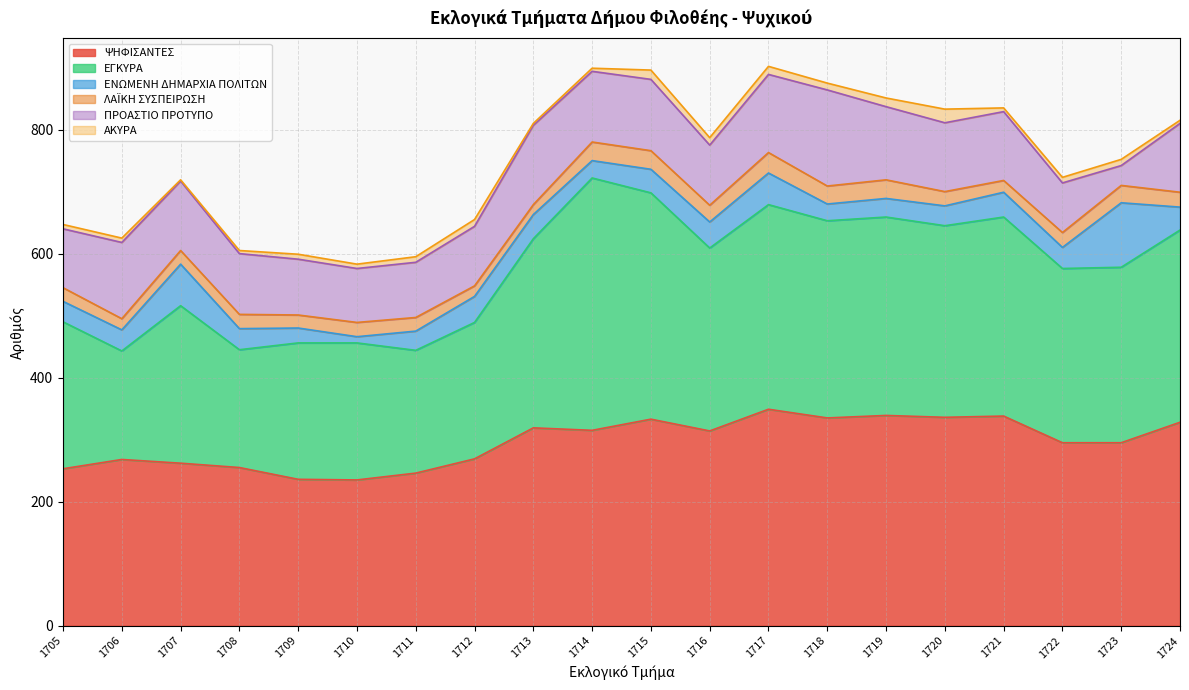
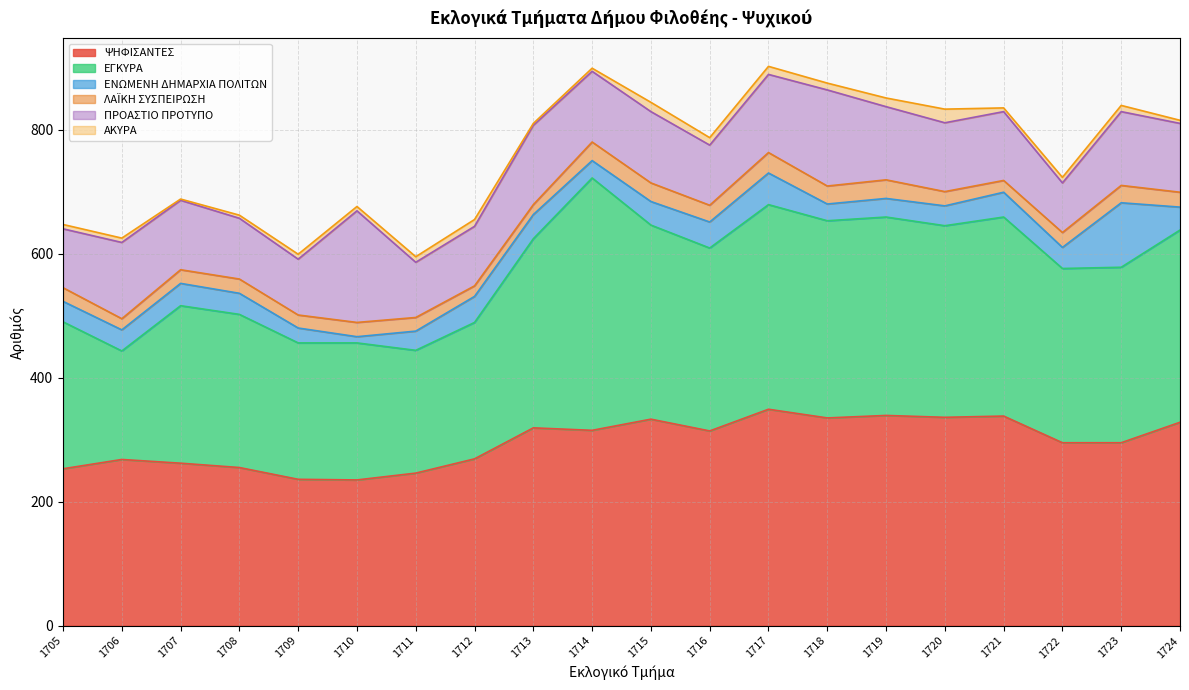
  {
    "ΕΓΚΥΡΑ": {
      "1705": 240,
      "1706": 180,
      "1707": 250,
-     "1708": 190,
+     "1708": 250,
      "1709": 220,
      "1710": 220,
      "1711": 200,
      "1712": 220,
      "1713": 310,
      "1714": 410,
-     "1715": 370,
+     "1715": 310,
      "1716": 300,
      "1717": 330,
      "1718": 320,
      "1719": 320,
      "1720": 310,
      "1721": 320,
      "1722": 280,
      "1723": 280,
      "1724": 310
    },
    "ΕΝΩΜΕΝΗ ΔΗΜΑΡΧΙΑ ΠΟΛΙΤΩΝ": {
      "1705": 30,
      "1706": 30,
-     "1707": 70,
+     "1707": 40,
      "1708": 30,
      "1709": 20,
      "1710": 10,
      "1711": 30,
      "1712": 40,
      "1713": 40,
      "1714": 30,
      "1715": 40,
      "1716": 40,
      "1717": 50,
      "1718": 30,
      "1719": 30,
      "1720": 30,
      "1721": 40,
      "1722": 30,
      "1723": 100,
      "1724": 40
    },
    "ΠΡΟΑΣΤΙΟ ΠΡΟΤΥΠΟ": {
      "1705": 100,
      "1706": 120,
      "1708": 100,
      "1709": 90,
-     "1710": 90,
+     "1710": 180,
      "1711": 90,
      "1712": 100,
      "1714": 110,
      "1715": 120,
      "1716": 100,
      "1717": 130,
      "1718": 160,
      "1719": 120,
      "1720": 110,
      "1721": 110,
      "1722": 80,
-     "1723": 30,
+     "1723": 120,
      "1724": 110
    }
  }
